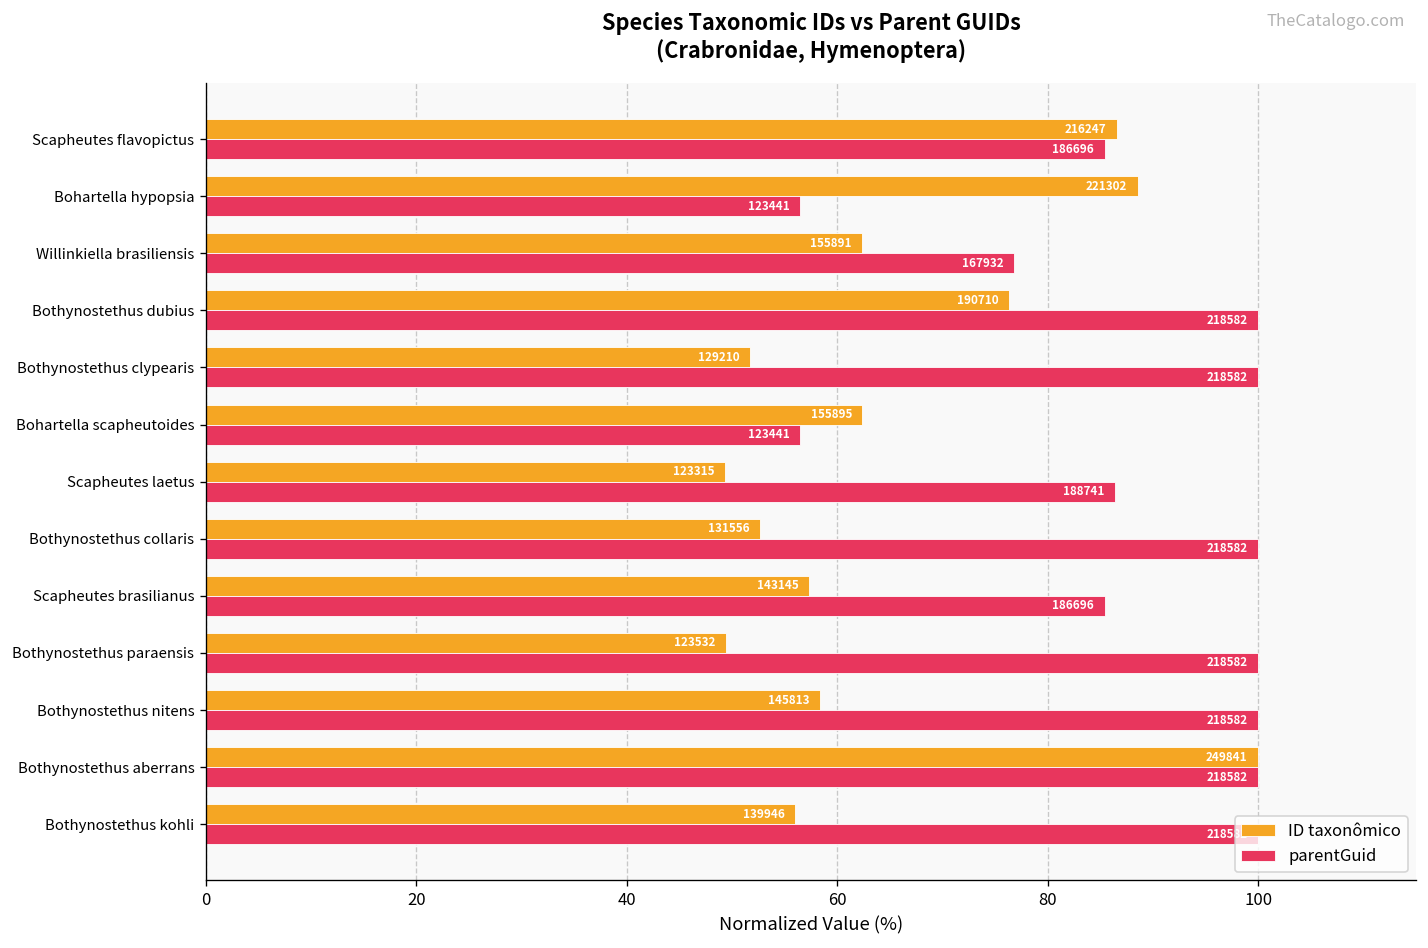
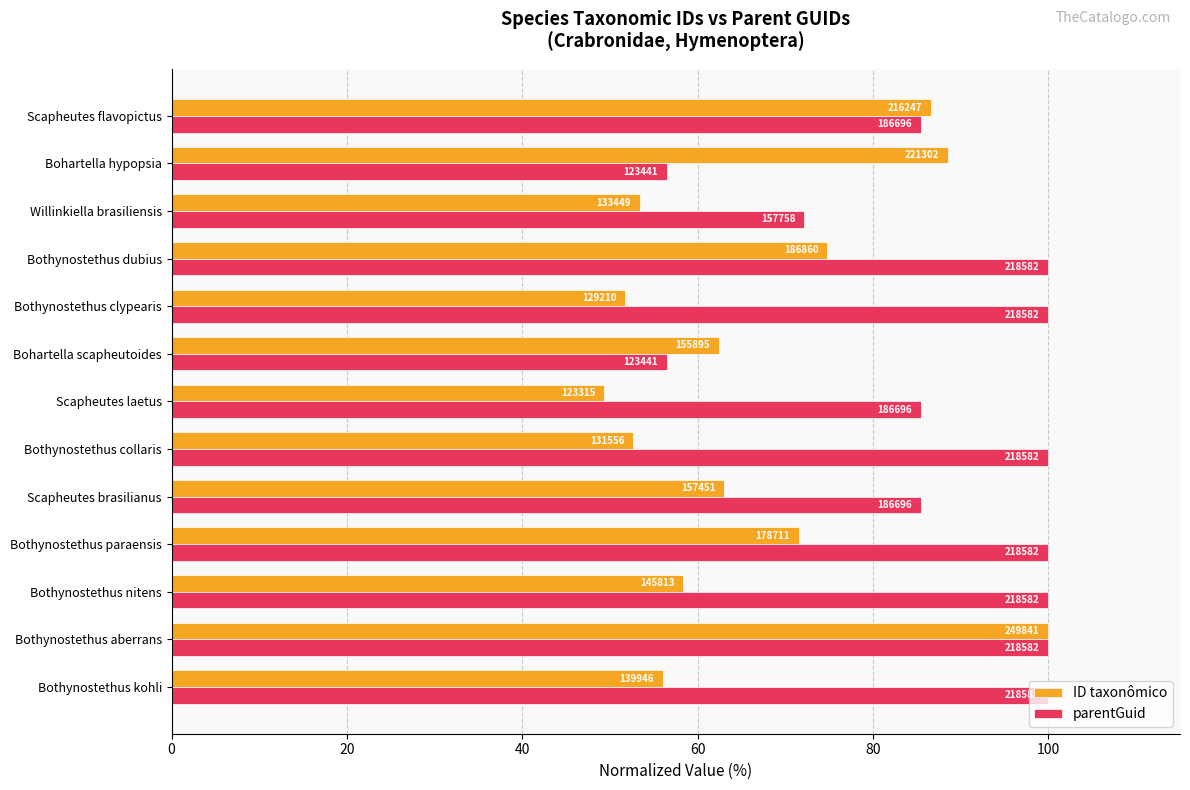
  {
    "ID taxonômico": {
-     "Willinkiella brasiliensis": 155891,
-     "Bothynostethus dubius": 190710,
-     "Scapheutes brasilianus": 143145,
-     "Bothynostethus paraensis": 123532
+     "Willinkiella brasiliensis": 133449,
+     "Bothynostethus dubius": 186860,
+     "Scapheutes brasilianus": 157451,
+     "Bothynostethus paraensis": 178711
    },
    "parentGuid": {
-     "Willinkiella brasiliensis": 167932,
-     "Scapheutes laetus": 188741
+     "Willinkiella brasiliensis": 157758,
+     "Scapheutes laetus": 186696
    }
  }
